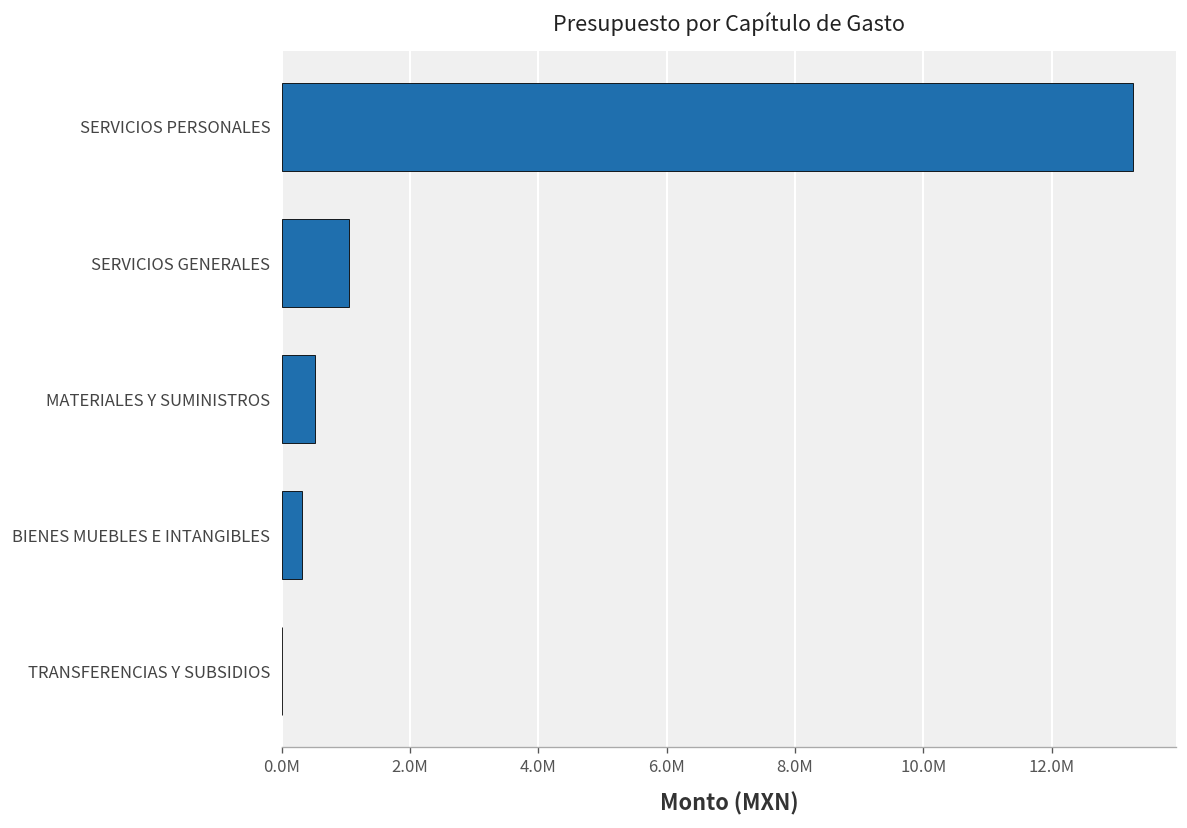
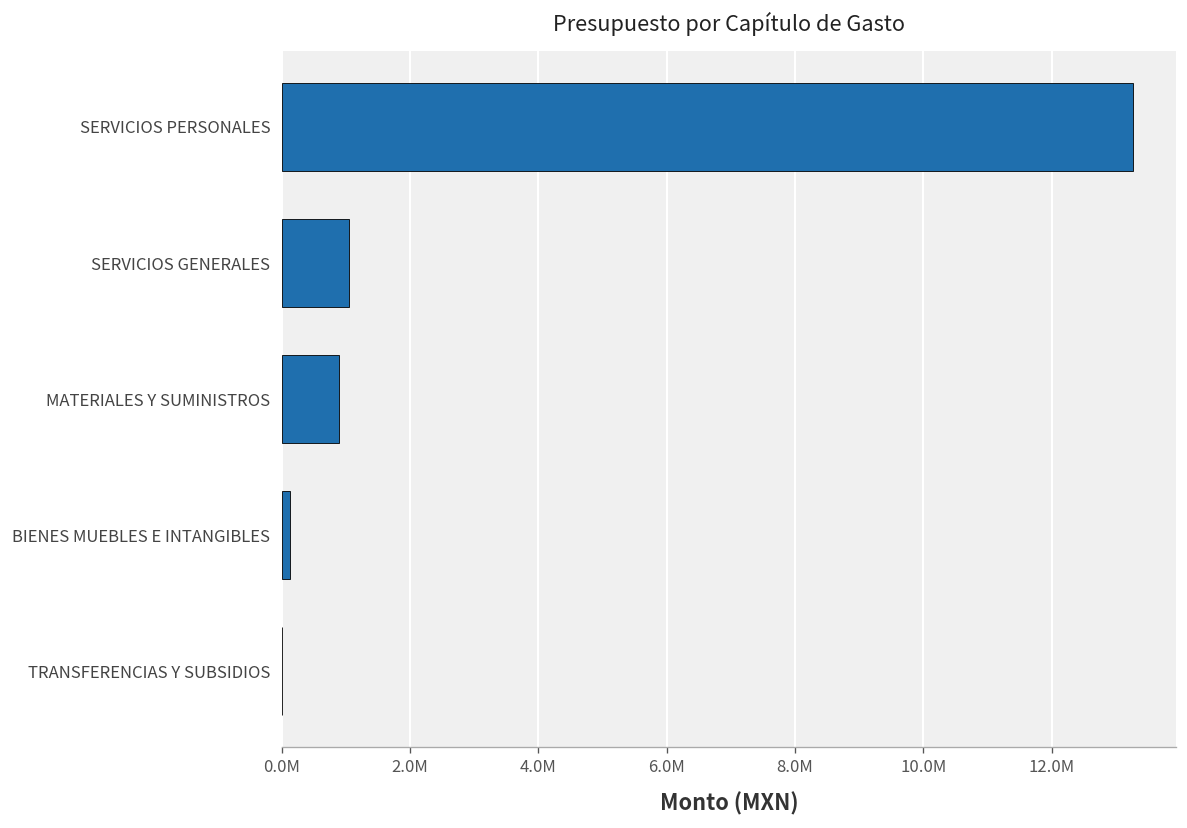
  {
    "SERVICIOS PERSONALES": 13300000,
    "SERVICIOS GENERALES": 1000000,
-   "MATERIALES Y SUMINISTROS": 500000,
-   "BIENES MUEBLES E INTANGIBLES": 300000,
+   "MATERIALES Y SUMINISTROS": 900000,
+   "BIENES MUEBLES E INTANGIBLES": 100000,
    "TRANSFERENCIAS Y SUBSIDIOS": 0
  }
